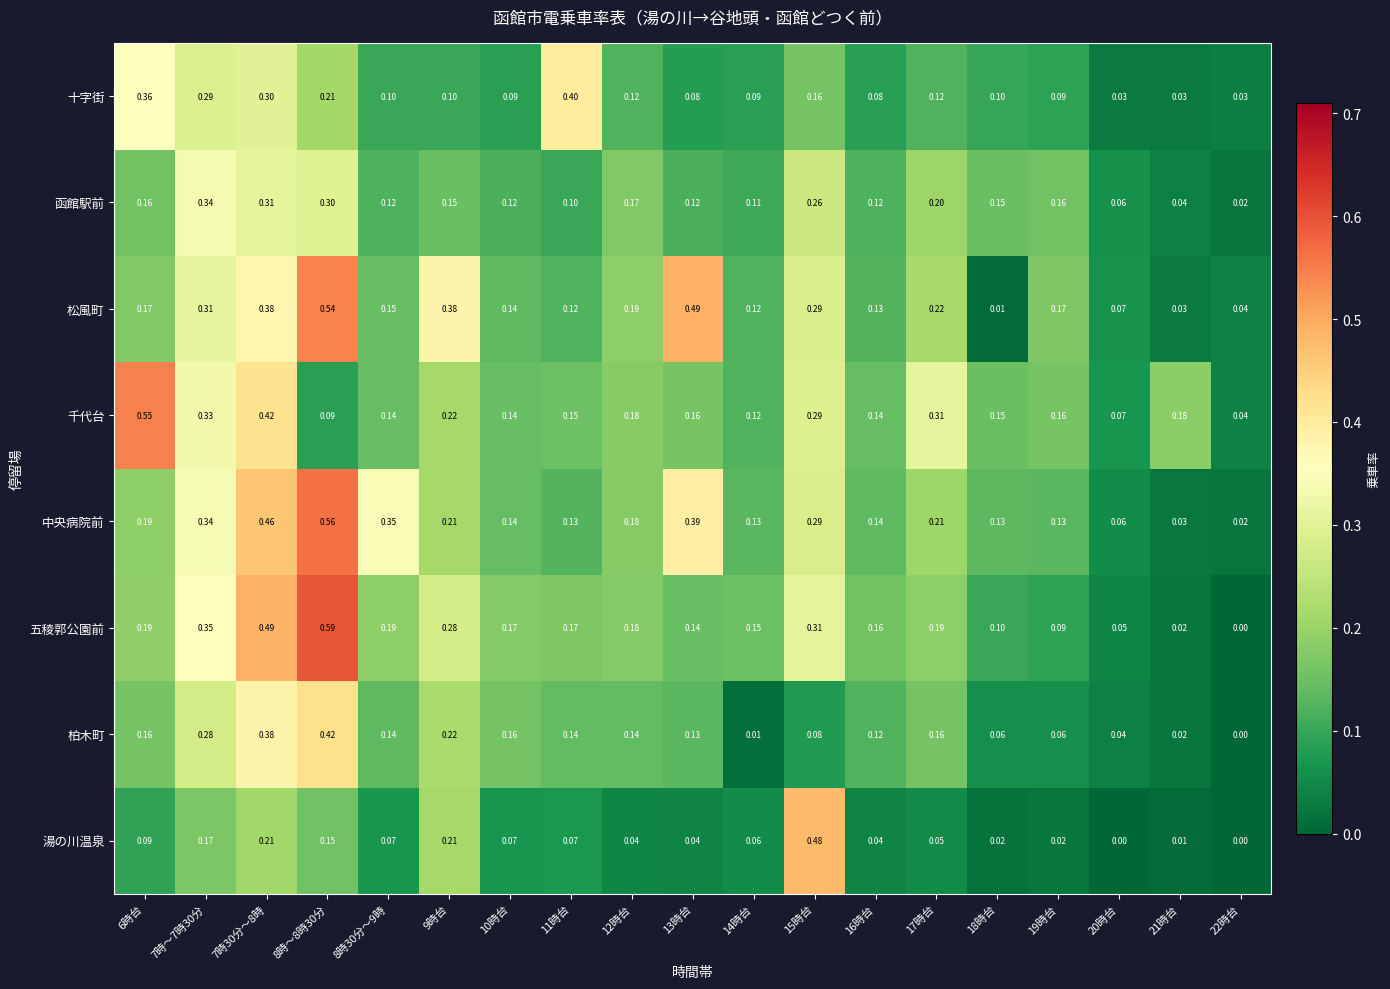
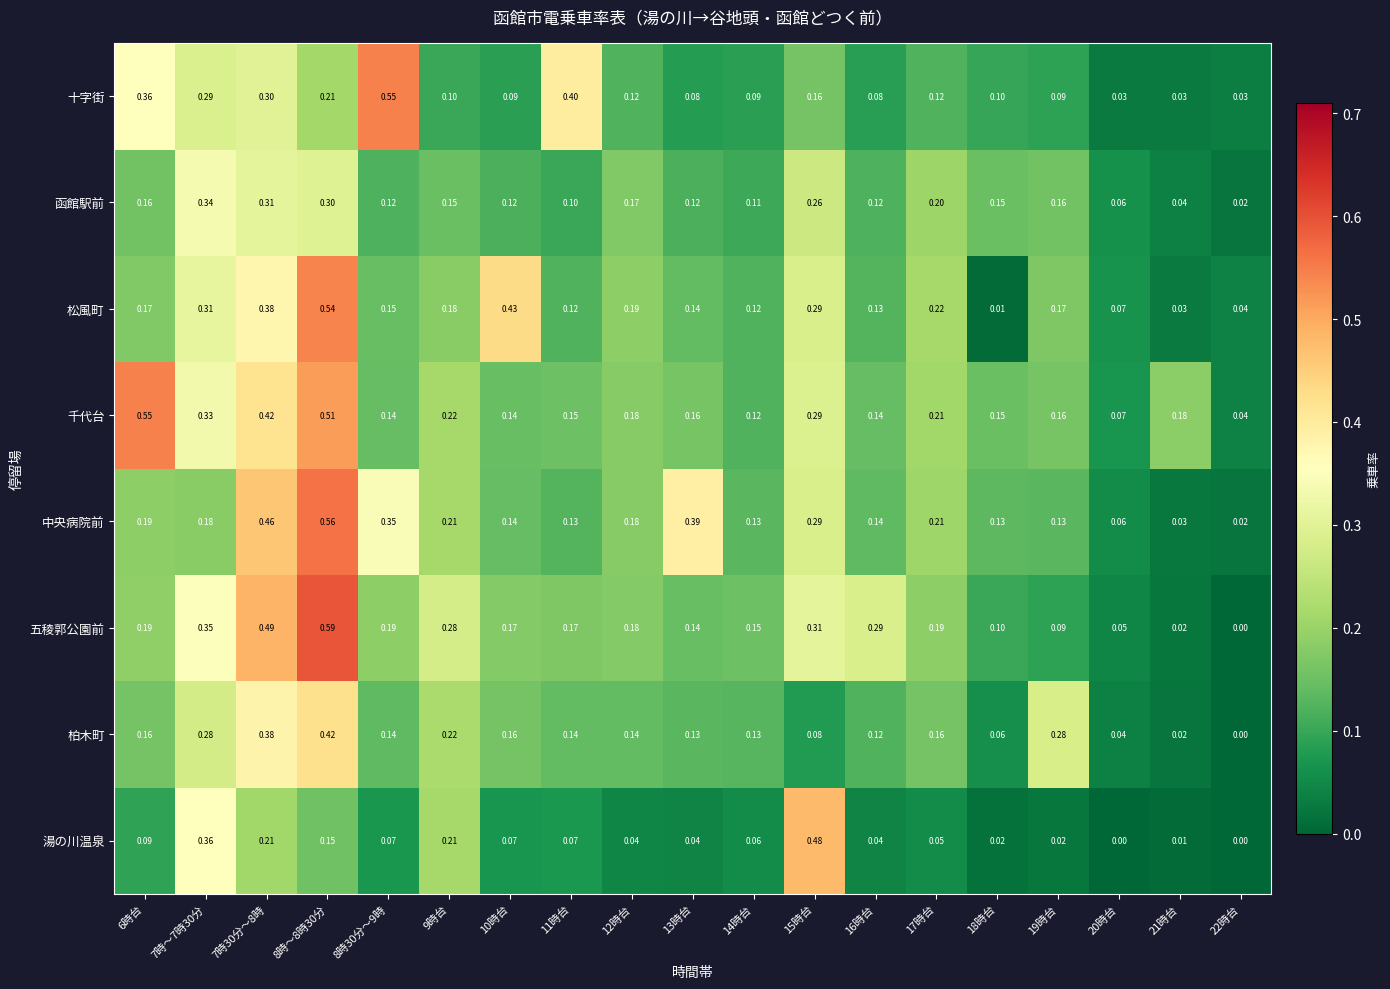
  {
    "十字街": {
      "6時台": 0.36,
      "7時～7時30分": 0.29,
      "7時30分～8時": 0.30,
      "8時～8時30分": 0.21,
-     "8時30分～9時": 0.10,
+     "8時30分～9時": 0.55,
      "9時台": 0.10,
      "10時台": 0.09,
      "11時台": 0.40,
      "12時台": 0.12,
      "13時台": 0.08,
      "14時台": 0.09,
      "15時台": 0.16,
      "16時台": 0.08,
      "17時台": 0.12,
      "18時台": 0.10,
      "19時台": 0.09,
      "20時台": 0.03,
      "21時台": 0.03,
      "22時台": 0.03
    },
    "函館駅前": {
      "6時台": 0.16,
      "7時～7時30分": 0.34,
      "7時30分～8時": 0.31,
      "8時～8時30分": 0.30,
      "8時30分～9時": 0.12,
      "9時台": 0.15,
      "10時台": 0.12,
      "11時台": 0.10,
      "12時台": 0.17,
      "13時台": 0.12,
      "14時台": 0.11,
      "15時台": 0.26,
      "16時台": 0.12,
      "17時台": 0.20,
      "18時台": 0.15,
      "19時台": 0.16,
      "20時台": 0.06,
      "21時台": 0.04,
      "22時台": 0.02
    },
    "松風町": {
      "6時台": 0.17,
      "7時～7時30分": 0.31,
      "7時30分～8時": 0.38,
      "8時～8時30分": 0.54,
      "8時30分～9時": 0.15,
-     "9時台": 0.38,
-     "10時台": 0.14,
+     "9時台": 0.18,
+     "10時台": 0.43,
      "11時台": 0.12,
      "12時台": 0.19,
-     "13時台": 0.49,
+     "13時台": 0.14,
      "14時台": 0.12,
      "15時台": 0.29,
      "16時台": 0.13,
      "17時台": 0.22,
      "18時台": 0.01,
      "19時台": 0.17,
      "20時台": 0.07,
      "21時台": 0.03,
      "22時台": 0.04
    },
    "千代台": {
      "6時台": 0.55,
      "7時～7時30分": 0.33,
      "7時30分～8時": 0.42,
-     "8時～8時30分": 0.09,
+     "8時～8時30分": 0.51,
      "8時30分～9時": 0.14,
      "9時台": 0.22,
      "10時台": 0.14,
      "11時台": 0.15,
      "12時台": 0.18,
      "13時台": 0.16,
      "14時台": 0.12,
      "15時台": 0.29,
      "16時台": 0.14,
-     "17時台": 0.31,
+     "17時台": 0.21,
      "18時台": 0.15,
      "19時台": 0.16,
      "20時台": 0.07,
      "21時台": 0.18,
      "22時台": 0.04
    },
    "中央病院前": {
      "6時台": 0.19,
-     "7時～7時30分": 0.34,
+     "7時～7時30分": 0.18,
      "7時30分～8時": 0.46,
      "8時～8時30分": 0.56,
      "8時30分～9時": 0.35,
      "9時台": 0.21,
      "10時台": 0.14,
      "11時台": 0.13,
      "12時台": 0.18,
      "13時台": 0.39,
      "14時台": 0.13,
      "15時台": 0.29,
      "16時台": 0.14,
      "17時台": 0.21,
      "18時台": 0.13,
      "19時台": 0.13,
      "20時台": 0.06,
      "21時台": 0.03,
      "22時台": 0.02
    },
    "五稜郭公園前": {
      "6時台": 0.19,
      "7時～7時30分": 0.35,
      "7時30分～8時": 0.49,
      "8時～8時30分": 0.59,
      "8時30分～9時": 0.19,
      "9時台": 0.28,
      "10時台": 0.17,
      "11時台": 0.17,
      "12時台": 0.18,
      "13時台": 0.14,
      "14時台": 0.15,
      "15時台": 0.31,
-     "16時台": 0.16,
+     "16時台": 0.29,
      "17時台": 0.19,
      "18時台": 0.10,
      "19時台": 0.09,
      "20時台": 0.05,
      "21時台": 0.02,
      "22時台": 0.00
    },
    "柏木町": {
      "6時台": 0.16,
      "7時～7時30分": 0.28,
      "7時30分～8時": 0.38,
      "8時～8時30分": 0.42,
      "8時30分～9時": 0.14,
      "9時台": 0.22,
      "10時台": 0.16,
      "11時台": 0.14,
      "12時台": 0.14,
      "13時台": 0.13,
-     "14時台": 0.01,
+     "14時台": 0.13,
      "15時台": 0.08,
      "16時台": 0.12,
      "17時台": 0.16,
      "18時台": 0.06,
-     "19時台": 0.06,
+     "19時台": 0.28,
      "20時台": 0.04,
      "21時台": 0.02,
      "22時台": 0.00
    },
    "湯の川温泉": {
      "6時台": 0.09,
-     "7時～7時30分": 0.17,
+     "7時～7時30分": 0.36,
      "7時30分～8時": 0.21,
      "8時～8時30分": 0.15,
      "8時30分～9時": 0.07,
      "9時台": 0.21,
      "10時台": 0.07,
      "11時台": 0.07,
      "12時台": 0.04,
      "13時台": 0.04,
      "14時台": 0.06,
      "15時台": 0.48,
      "16時台": 0.04,
      "17時台": 0.05,
      "18時台": 0.02,
      "19時台": 0.02,
      "20時台": 0.00,
      "21時台": 0.01,
      "22時台": 0.00
    }
  }
